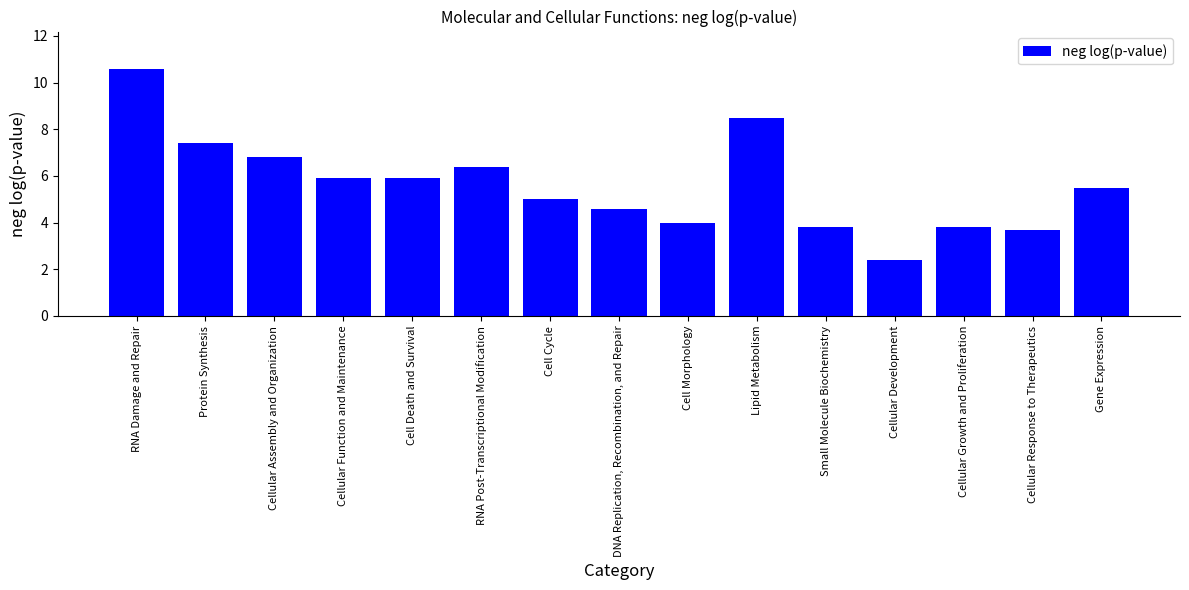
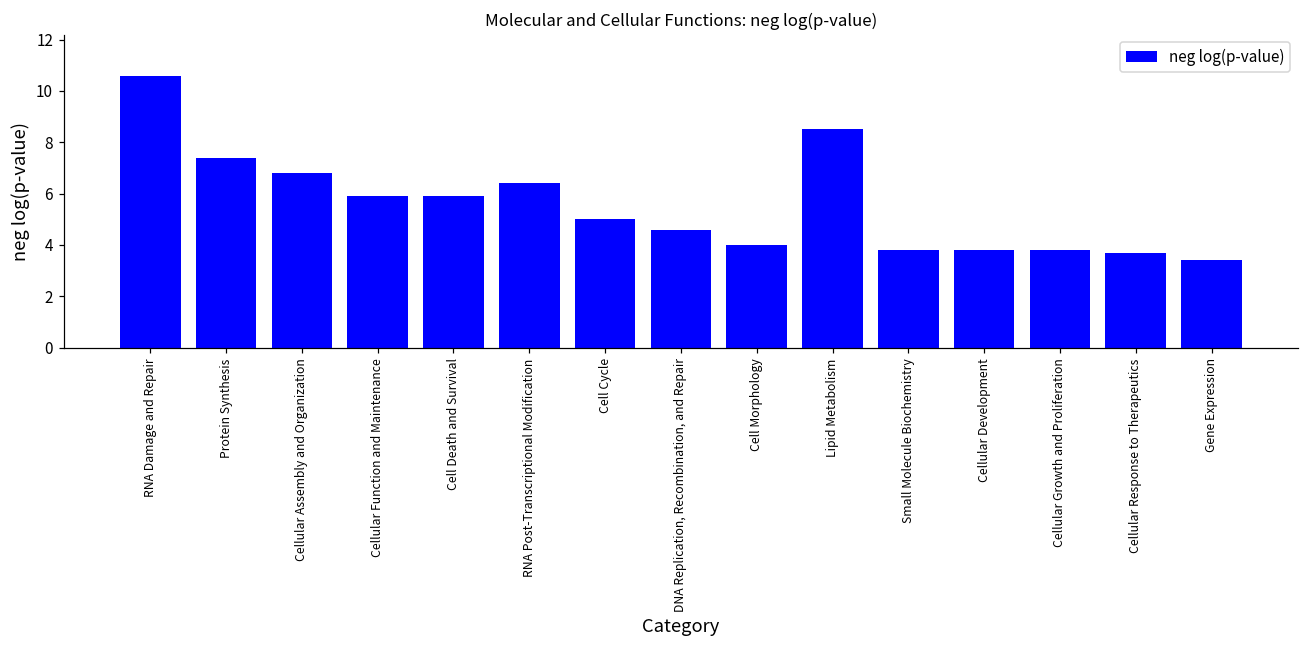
  {
    "RNA Damage and Repair": 10.6,
    "Protein Synthesis": 7.4,
    "Cellular Assembly and Organization": 6.8,
    "Cellular Function and Maintenance": 5.9,
    "Cell Death and Survival": 5.9,
    "RNA Post-Transcriptional Modification": 6.4,
    "Cell Cycle": 5.0,
    "DNA Replication, Recombination, and Repair": 4.6,
    "Cell Morphology": 4.0,
    "Lipid Metabolism": 8.5,
    "Small Molecule Biochemistry": 3.8,
-   "Cellular Development": 2.4,
+   "Cellular Development": 3.8,
    "Cellular Growth and Proliferation": 3.8,
    "Cellular Response to Therapeutics": 3.7,
-   "Gene Expression": 5.5
+   "Gene Expression": 3.4
  }
